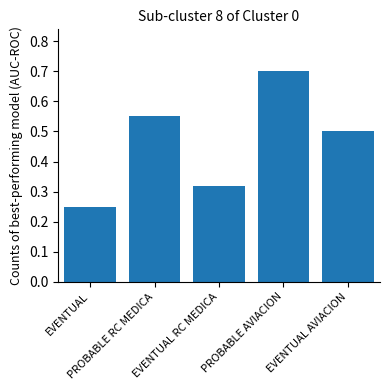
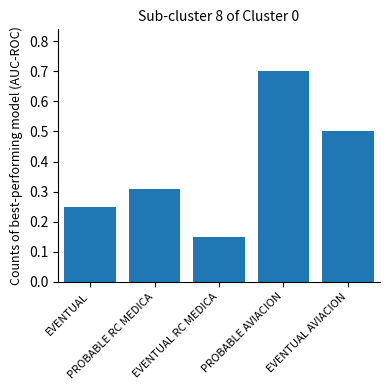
  {
    "EVENTUAL": 0.25,
-   "PROBABLE RC MEDICA": 0.55,
-   "EVENTUAL RC MEDICA": 0.32,
+   "PROBABLE RC MEDICA": 0.31,
+   "EVENTUAL RC MEDICA": 0.15,
    "PROBABLE AVIACION": 0.70,
    "EVENTUAL AVIACION": 0.50
  }
